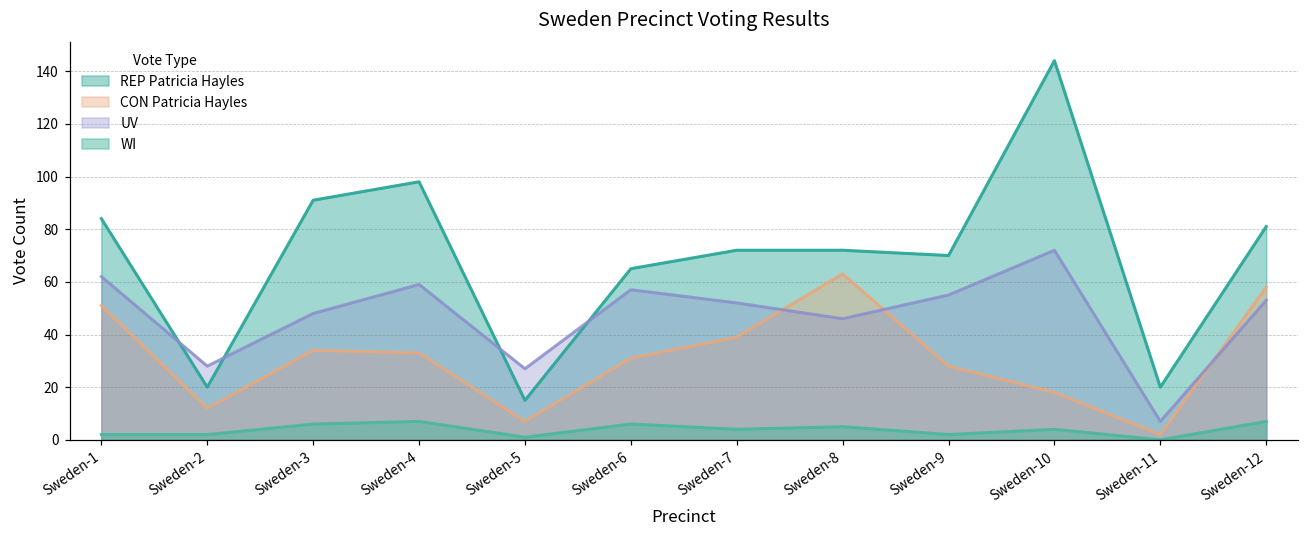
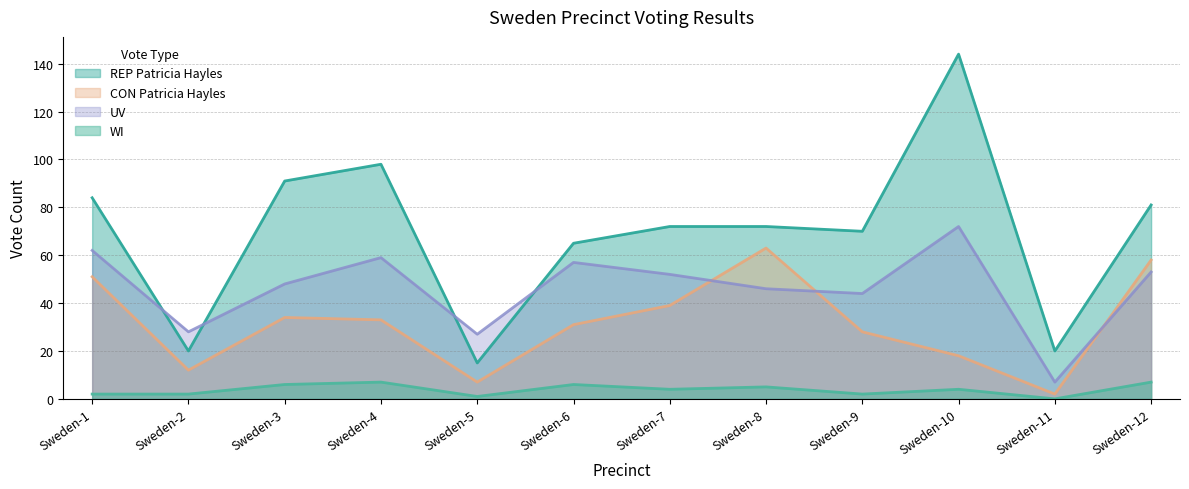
  {
    "CON Patricia Hayles": {
      "Sweden-1": 51,
      "Sweden-2": 12,
      "Sweden-3": 34,
      "Sweden-4": 33,
      "Sweden-5": 7,
      "Sweden-6": 31,
      "Sweden-7": 39,
      "Sweden-8": 63,
      "Sweden-9": 28,
      "Sweden-10": 18,
      "Sweden-11": 2,
      "Sweden-12": 58
    },
    "UV": {
      "Sweden-1": 62,
      "Sweden-2": 28,
      "Sweden-3": 48,
      "Sweden-4": 59,
      "Sweden-5": 27,
      "Sweden-6": 57,
      "Sweden-7": 52,
      "Sweden-8": 46,
-     "Sweden-9": 55,
+     "Sweden-9": 44,
      "Sweden-10": 72,
      "Sweden-11": 7,
      "Sweden-12": 53
    }
  }
